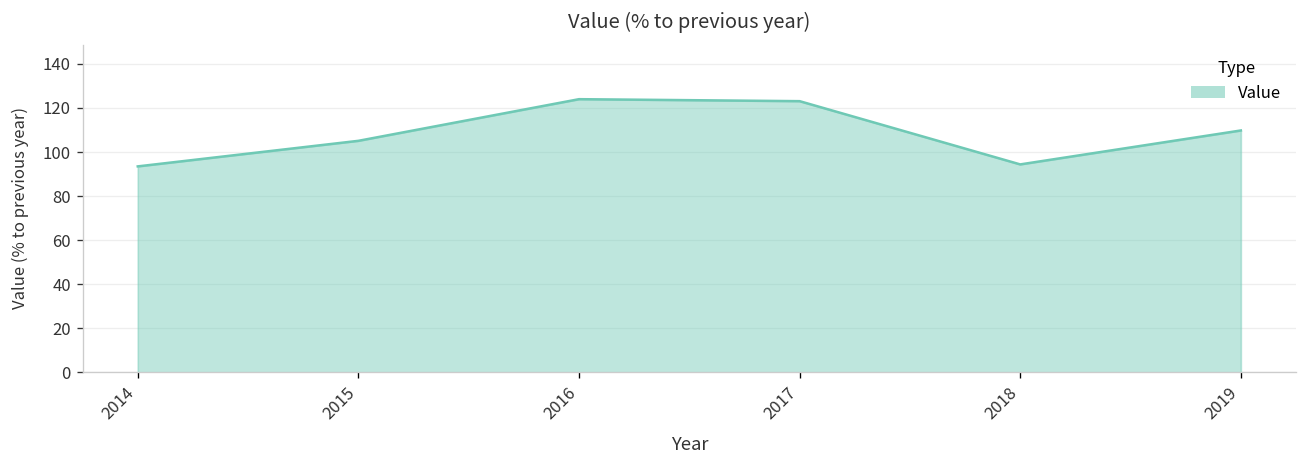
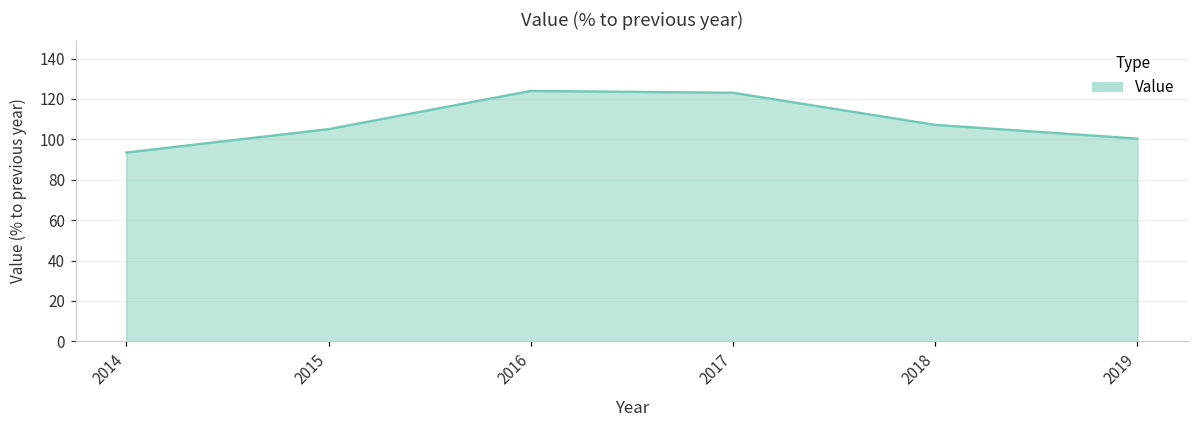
  {
    "2014": 94,
    "2015": 105,
    "2016": 124,
    "2017": 123,
-   "2018": 94,
-   "2019": 110
+   "2018": 107,
+   "2019": 100
  }
